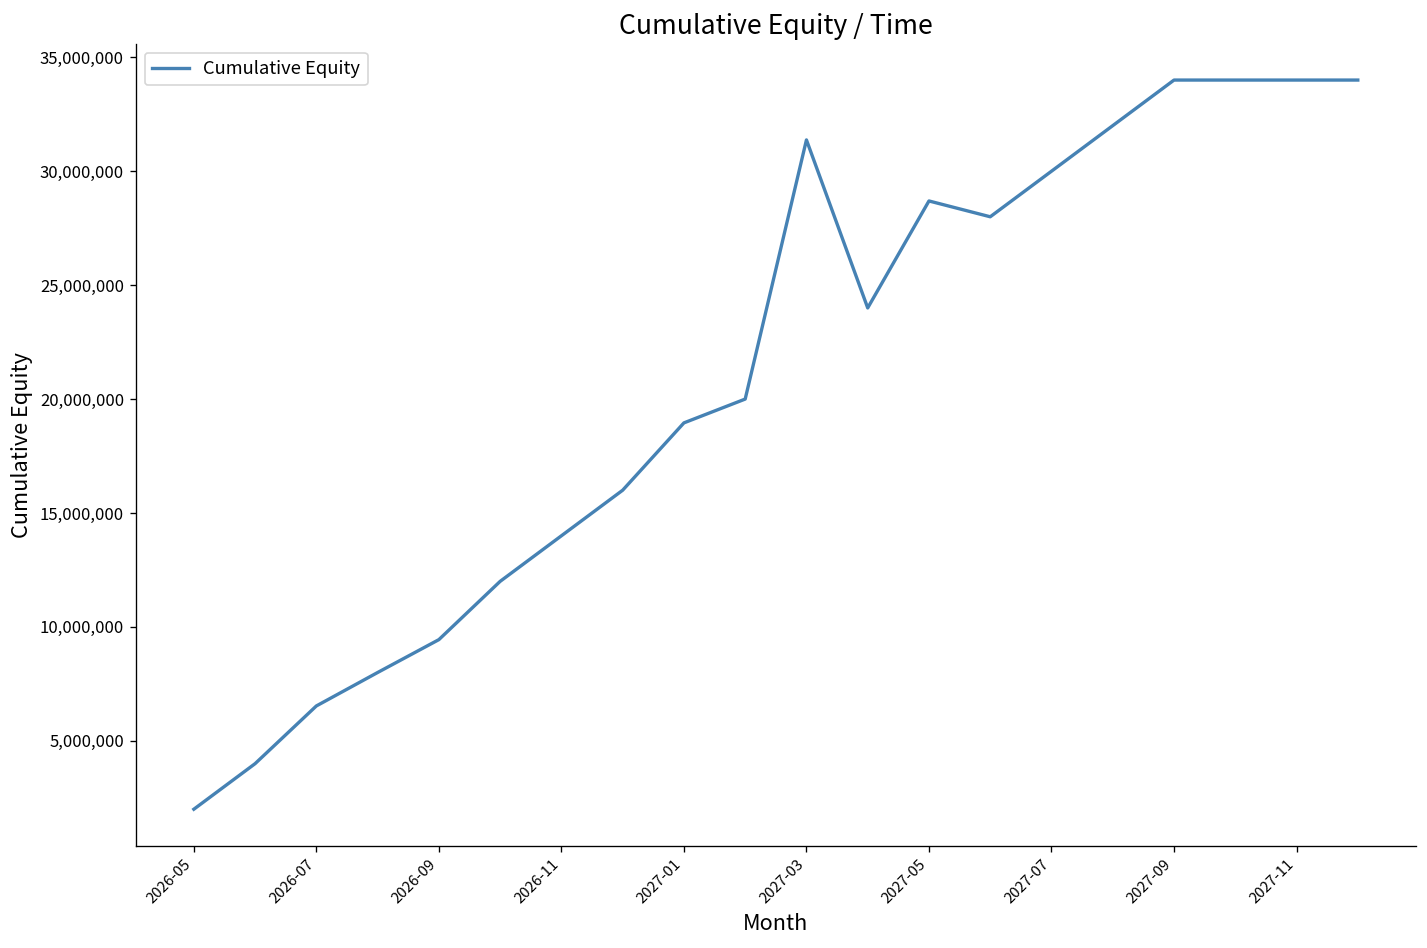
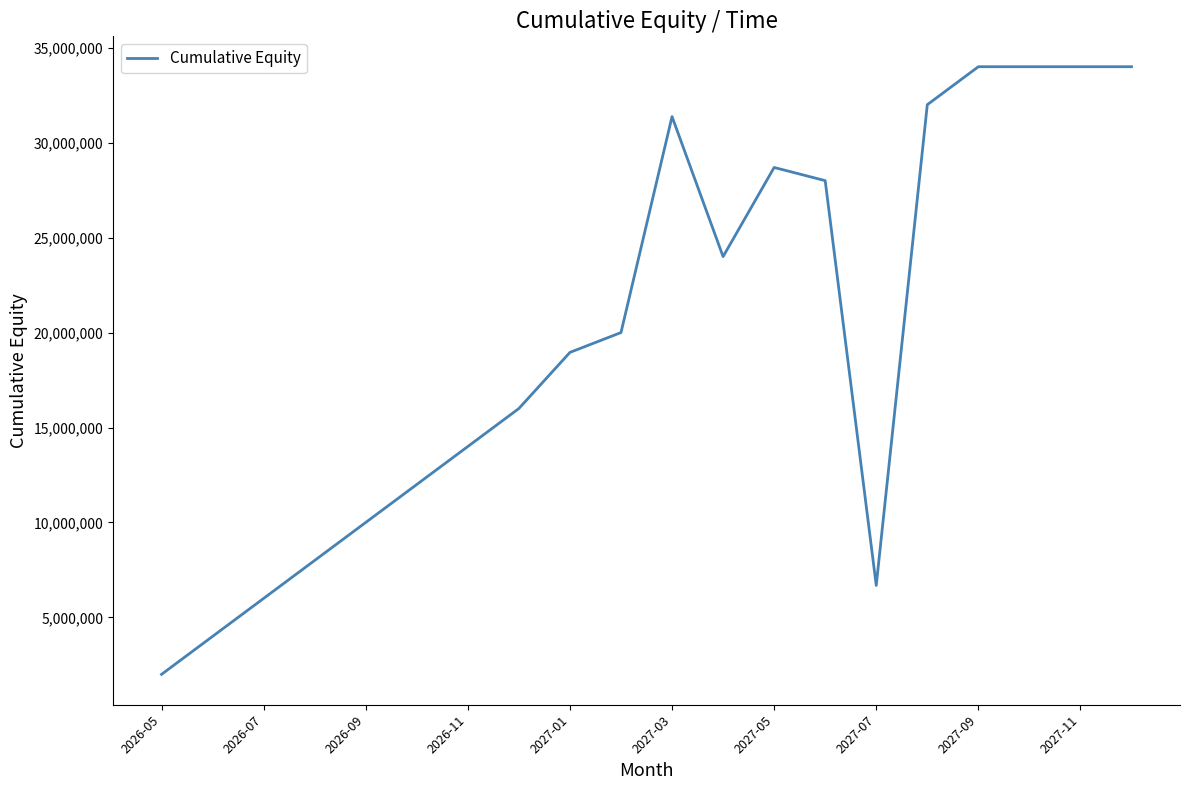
  {
    "2026-05": "2,000,000",
-   "2026-07": "6,500,000",
-   "2026-09": "9,400,000",
+   "2026-07": "6,000,000",
+   "2026-09": "10,000,000",
    "2026-11": "14,000,000",
    "2027-01": "19,000,000",
    "2027-03": "31,400,000",
    "2027-05": "28,700,000",
-   "2027-07": "30,000,000",
+   "2027-07": "6,700,000",
    "2027-09": "34,000,000",
    "2027-11": "34,000,000"
  }
